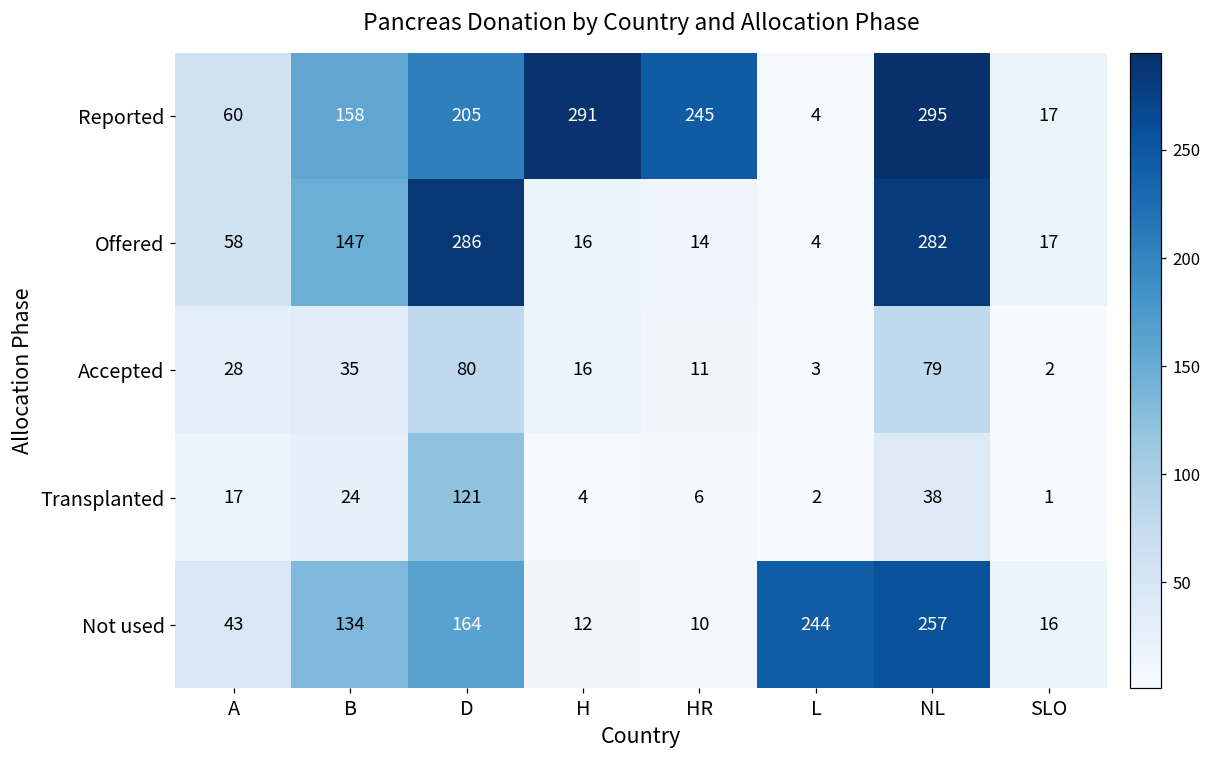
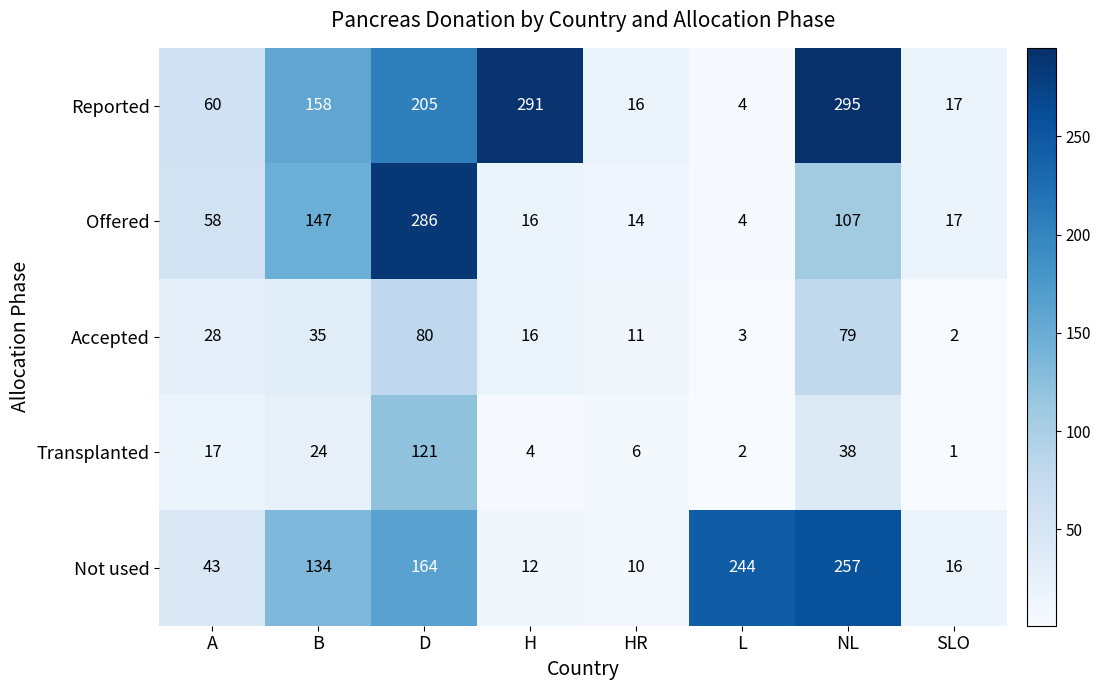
  {
    "Reported": {
      "A": 60,
      "B": 158,
      "D": 205,
      "H": 291,
-     "HR": 245,
+     "HR": 16,
      "L": 4,
      "NL": 295,
      "SLO": 17
    },
    "Offered": {
      "A": 58,
      "B": 147,
      "D": 286,
      "H": 16,
      "HR": 14,
      "L": 4,
-     "NL": 282,
+     "NL": 107,
      "SLO": 17
    },
    "Accepted": {
      "A": 28,
      "B": 35,
      "D": 80,
      "H": 16,
      "HR": 11,
      "L": 3,
      "NL": 79,
      "SLO": 2
    },
    "Transplanted": {
      "A": 17,
      "B": 24,
      "D": 121,
      "H": 4,
      "HR": 6,
      "L": 2,
      "NL": 38,
      "SLO": 1
    },
    "Not used": {
      "A": 43,
      "B": 134,
      "D": 164,
      "H": 12,
      "HR": 10,
      "L": 244,
      "NL": 257,
      "SLO": 16
    }
  }
